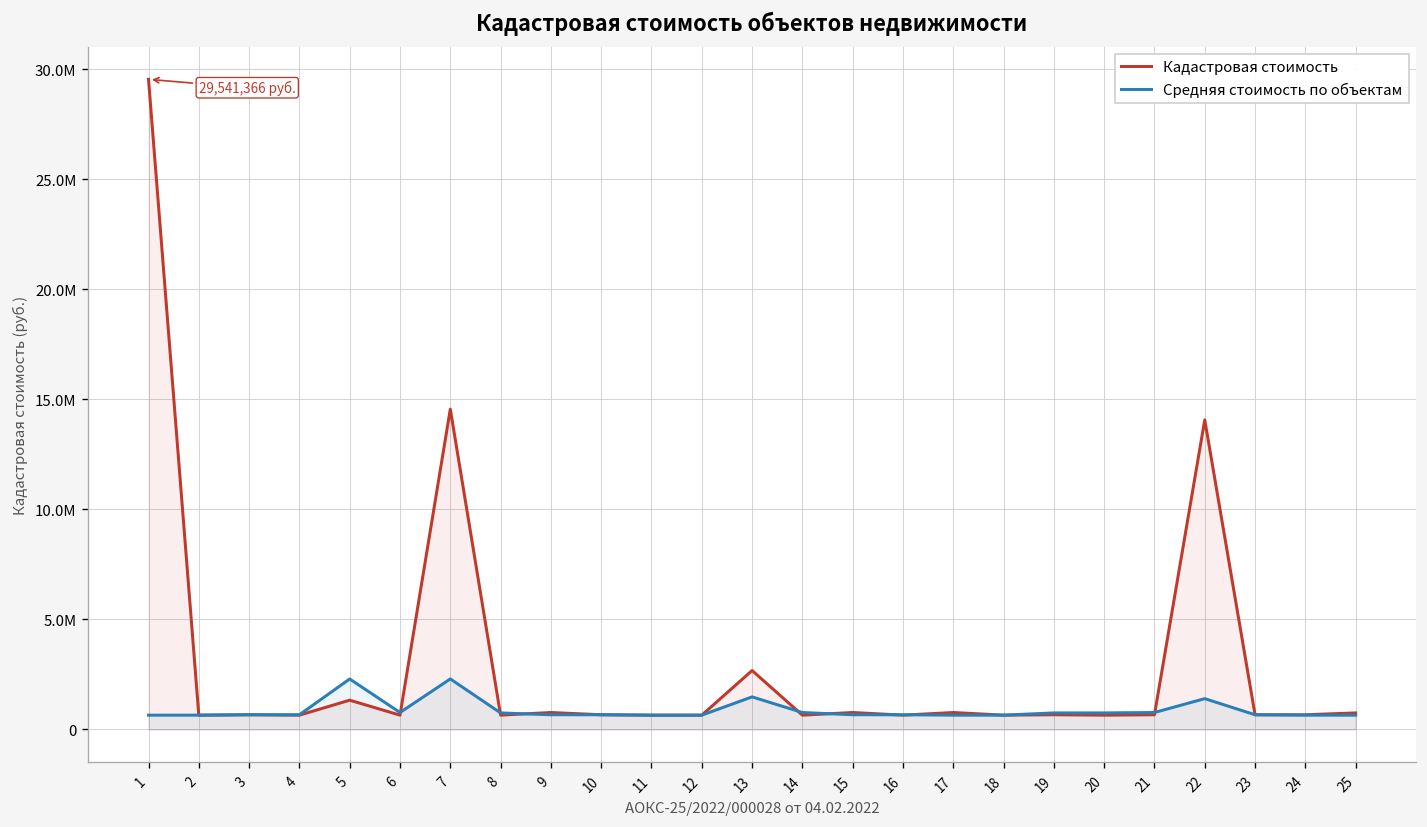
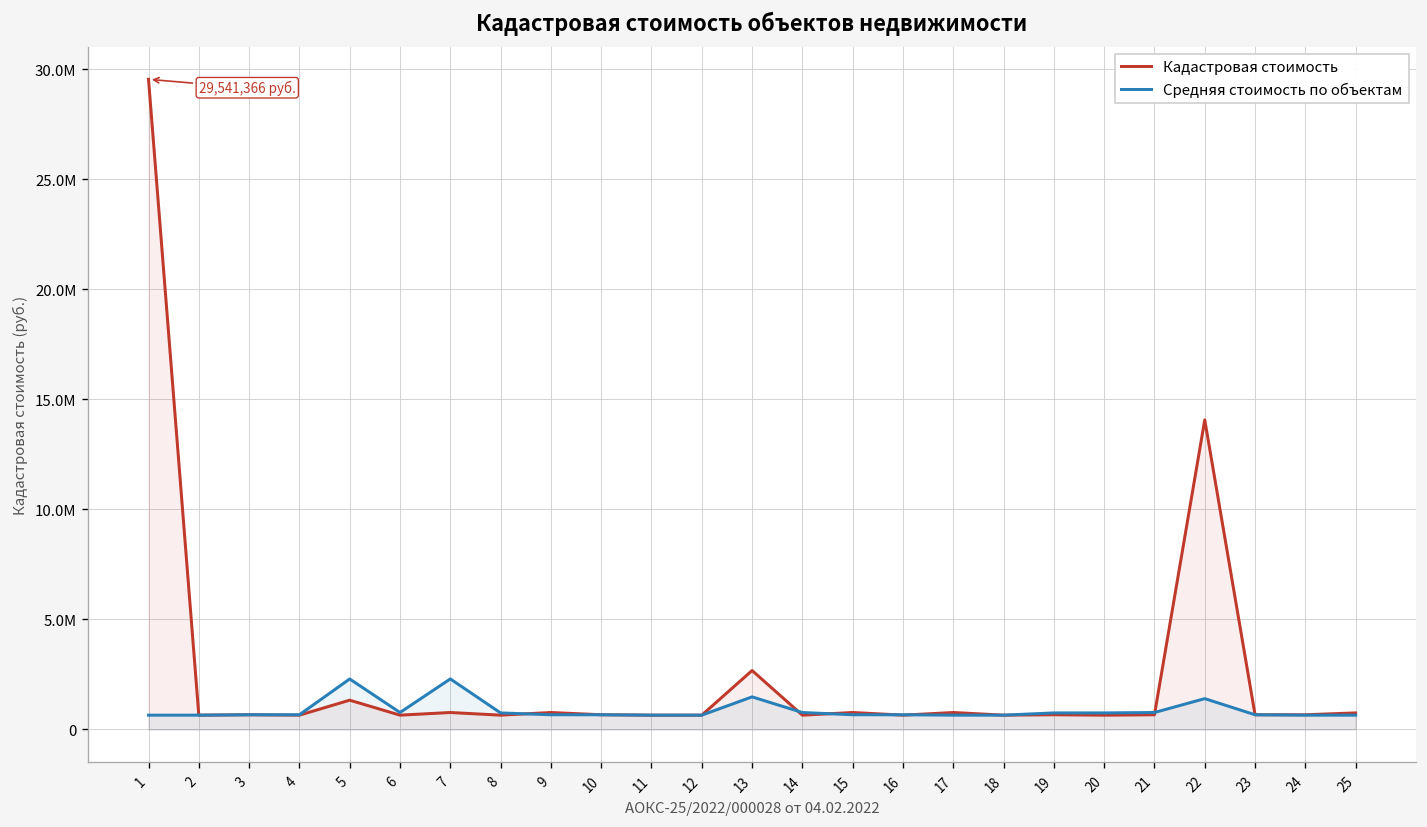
  {
    "Кадастровая стоимость": {
      "5": "1.3М",
-     "7": "14.6М",
+     "7": "0.8М",
      "13": "2.7М",
      "22": "14.1М"
    },
    "Средняя стоимость по объектам": {
      "1": "0.7М",
      "5": "2.3М",
      "7": "2.3М",
      "13": "1.5М",
      "22": "1.4М"
    }
  }
